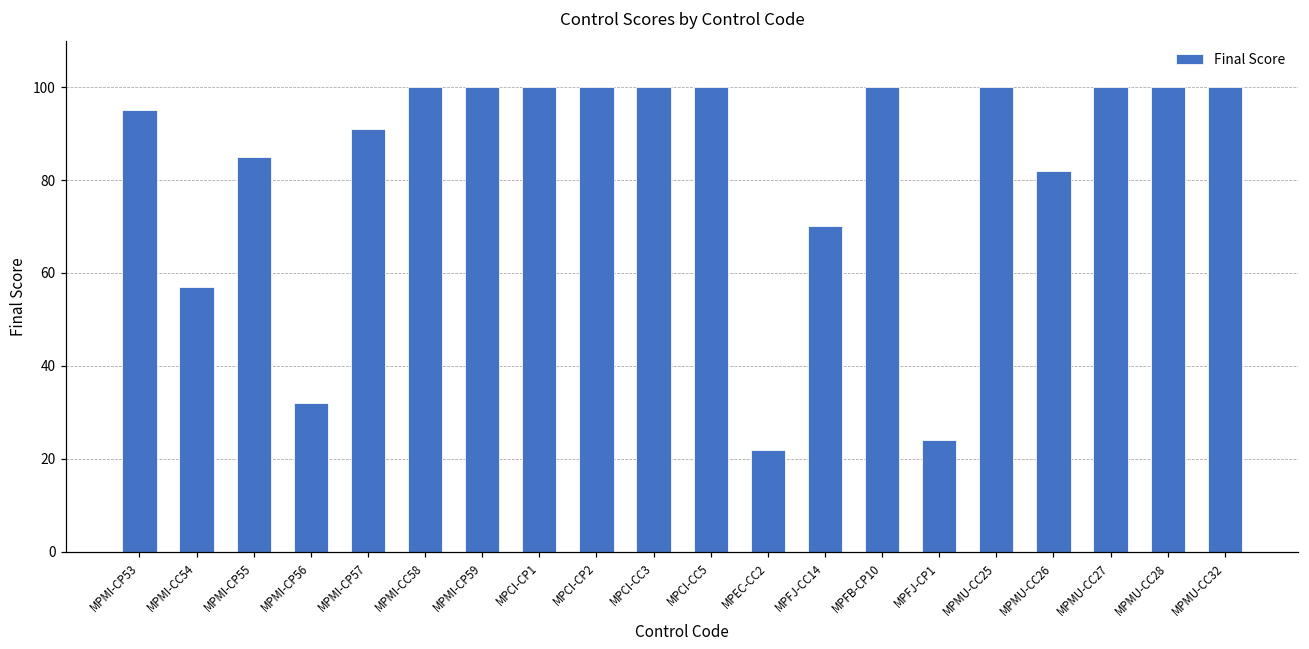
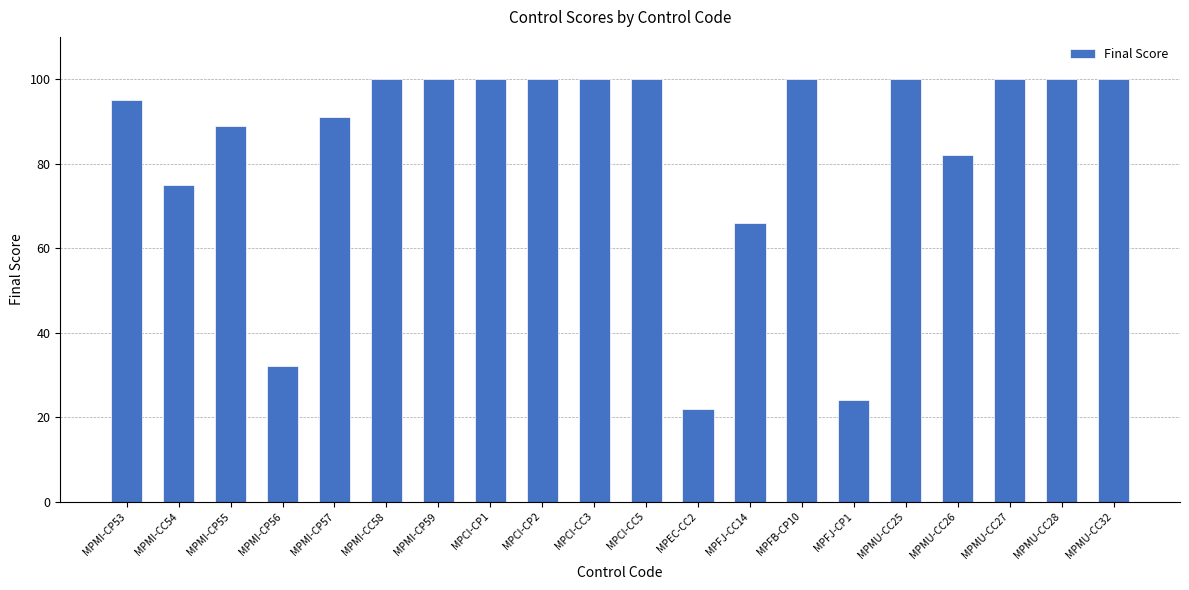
  {
    "MPMI-CP53": 95,
-   "MPMI-CC54": 57,
-   "MPMI-CP55": 85,
+   "MPMI-CC54": 75,
+   "MPMI-CP55": 89,
    "MPMI-CP56": 32,
    "MPMI-CP57": 91,
    "MPMI-CC58": 100,
    "MPMI-CP59": 100,
    "MPCI-CP1": 100,
    "MPCI-CP2": 100,
    "MPCI-CC3": 100,
    "MPCI-CC5": 100,
    "MPEC-CC2": 22,
-   "MPFJ-CC14": 70,
+   "MPFJ-CC14": 66,
    "MPFB-CP10": 100,
    "MPFJ-CP1": 24,
    "MPMU-CC25": 100,
    "MPMU-CC26": 82,
    "MPMU-CC27": 100,
    "MPMU-CC28": 100,
    "MPMU-CC32": 100
  }
